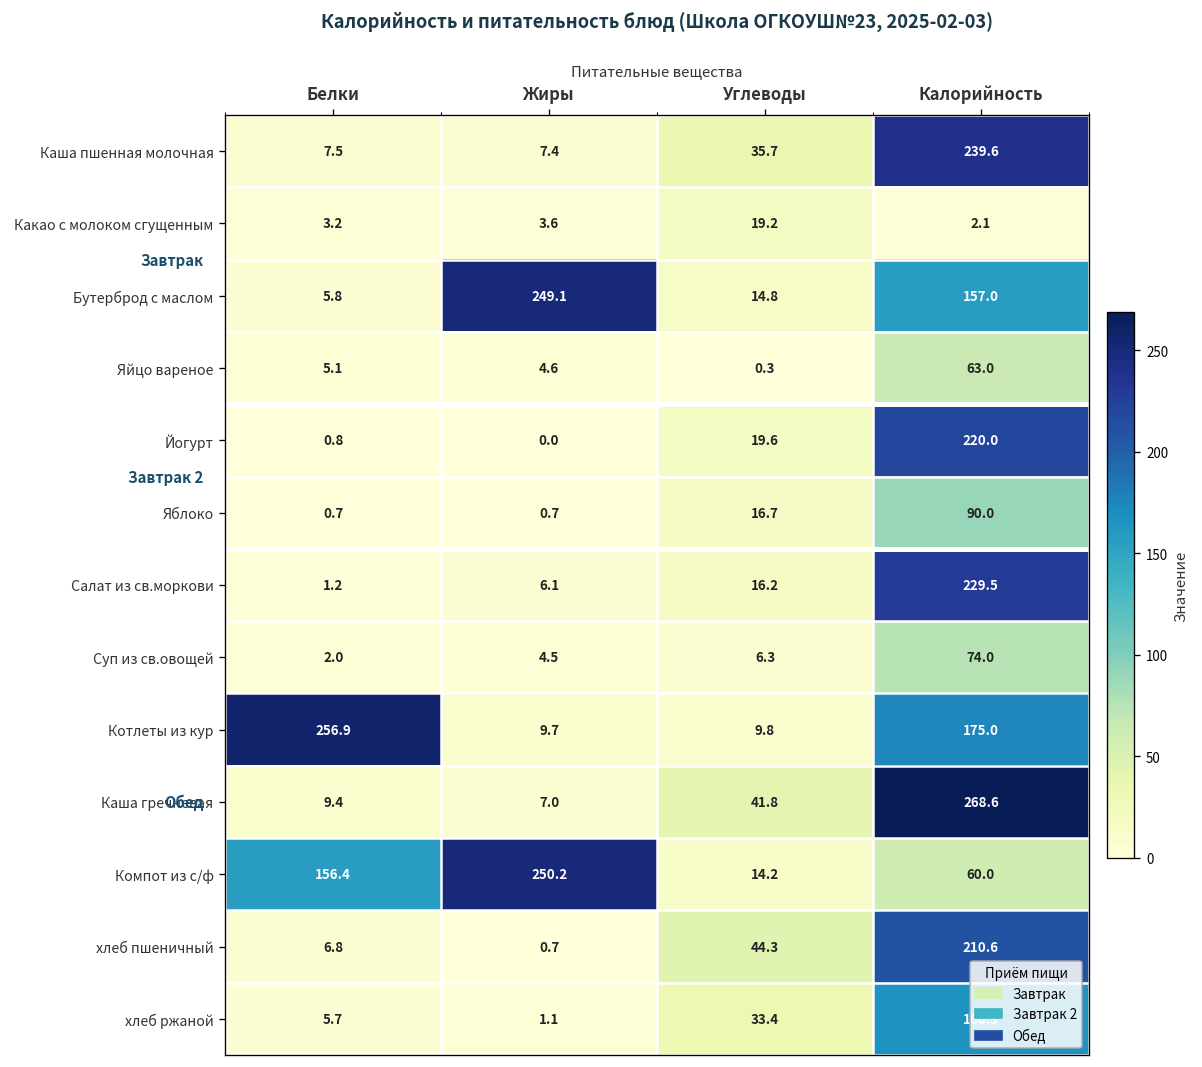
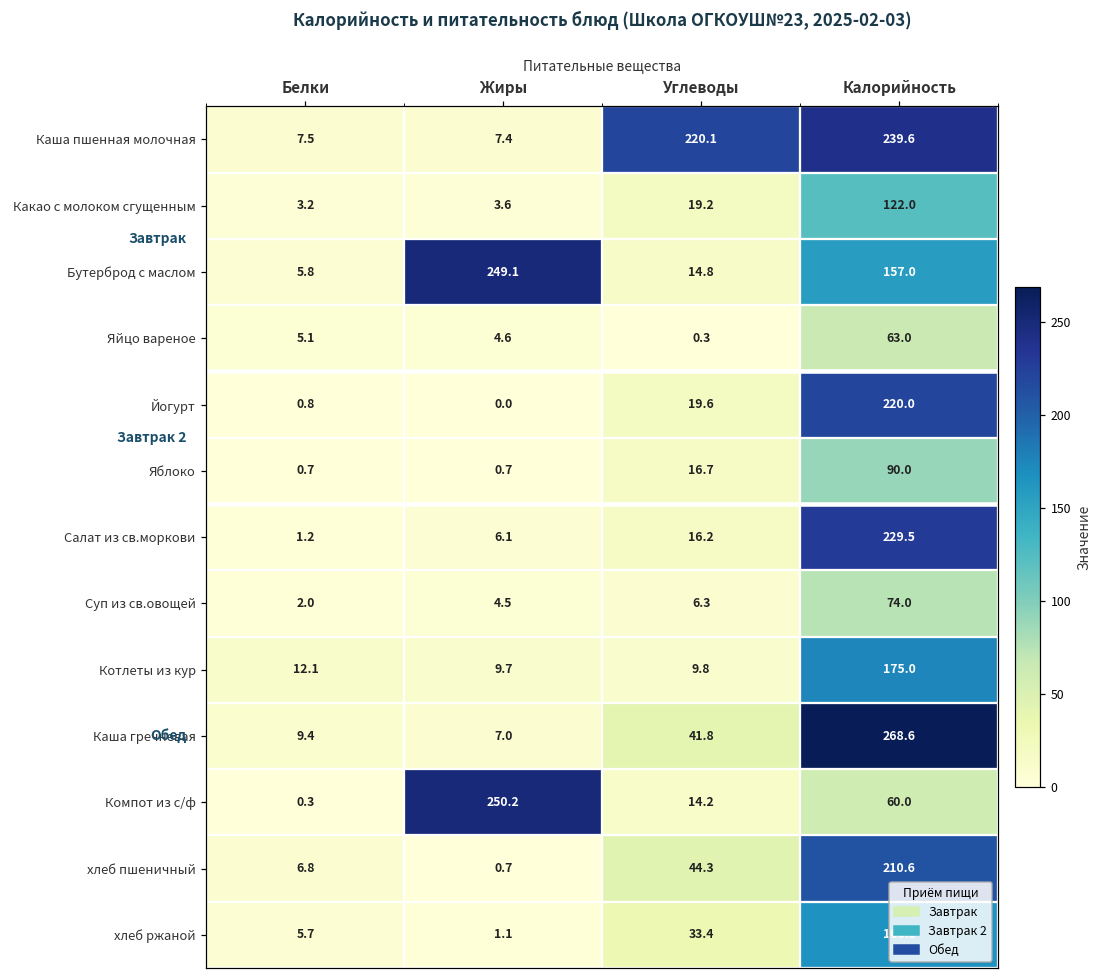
  {
    "Каша пшенная молочная": {
      "Белки": 7.5,
      "Жиры": 7.4,
-     "Углеводы": 35.7,
+     "Углеводы": 220.1,
      "Калорийность": 239.6
    },
    "Какао с молоком сгущенным": {
      "Белки": 3.2,
      "Жиры": 3.6,
      "Углеводы": 19.2,
-     "Калорийность": 2.1
+     "Калорийность": 122.0
    },
    "Бутерброд с маслом": {
      "Белки": 5.8,
      "Жиры": 249.1,
      "Углеводы": 14.8,
      "Калорийность": 157.0
    },
    "Яйцо вареное": {
      "Белки": 5.1,
      "Жиры": 4.6,
      "Углеводы": 0.3,
      "Калорийность": 63.0
    },
    "Йогурт": {
      "Белки": 0.8,
      "Жиры": 0.0,
      "Углеводы": 19.6,
      "Калорийность": 220.0
    },
    "Яблоко": {
      "Белки": 0.7,
      "Жиры": 0.7,
      "Углеводы": 16.7,
      "Калорийность": 90.0
    },
    "Салат из св.моркови": {
      "Белки": 1.2,
      "Жиры": 6.1,
      "Углеводы": 16.2,
      "Калорийность": 229.5
    },
    "Суп из св.овощей": {
      "Белки": 2.0,
      "Жиры": 4.5,
      "Углеводы": 6.3,
      "Калорийность": 74.0
    },
    "Котлеты из кур": {
-     "Белки": 256.9,
+     "Белки": 12.1,
      "Жиры": 9.7,
      "Углеводы": 9.8,
      "Калорийность": 175.0
    },
    "Каша гречневая": {
      "Белки": 9.4,
      "Жиры": 7.0,
      "Углеводы": 41.8,
      "Калорийность": 268.6
    },
    "Компот из с/ф": {
-     "Белки": 156.4,
+     "Белки": 0.3,
      "Жиры": 250.2,
      "Углеводы": 14.2,
      "Калорийность": 60.0
    },
    "хлеб пшеничный": {
      "Белки": 6.8,
      "Жиры": 0.7,
      "Углеводы": 44.3,
      "Калорийность": 210.6
    },
    "хлеб ржаной": {
      "Белки": 5.7,
      "Жиры": 1.1,
      "Углеводы": 33.4
    }
  }
